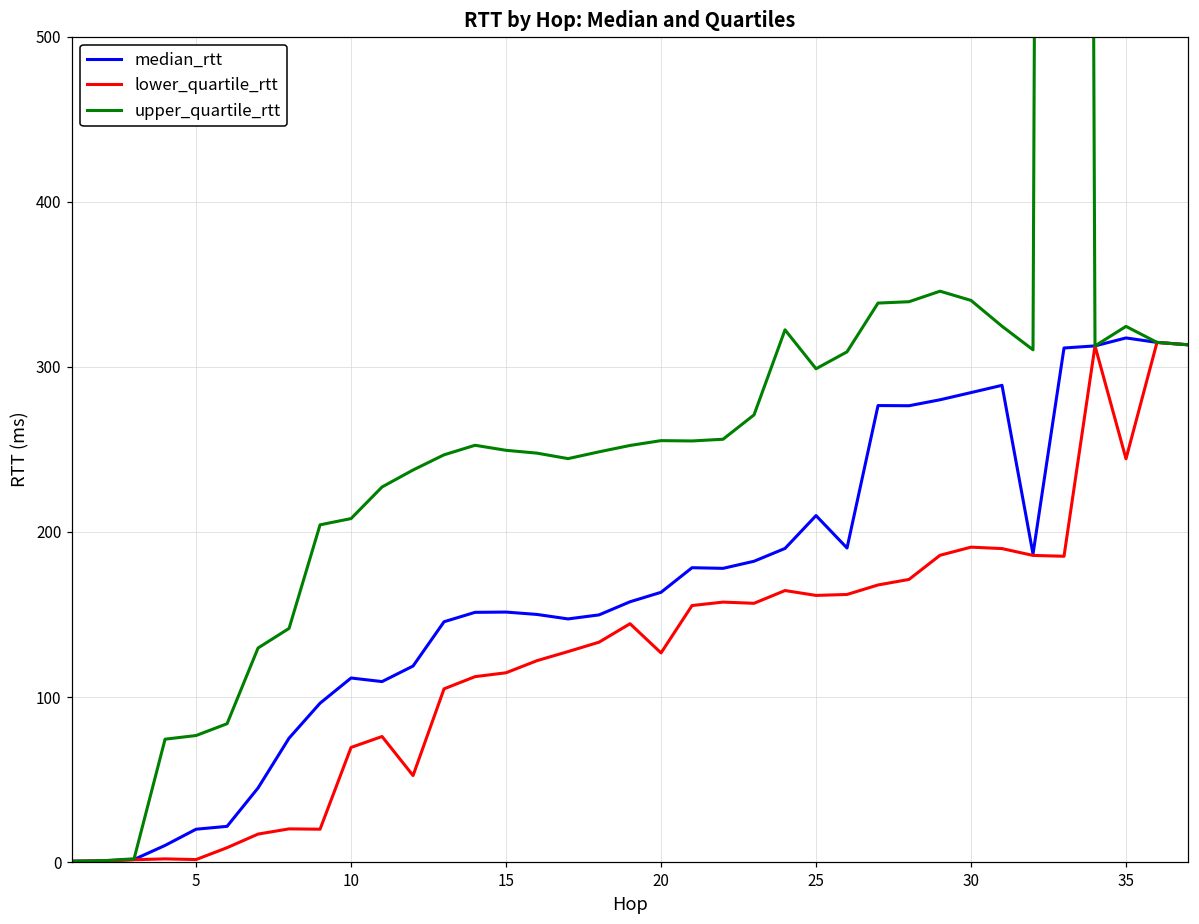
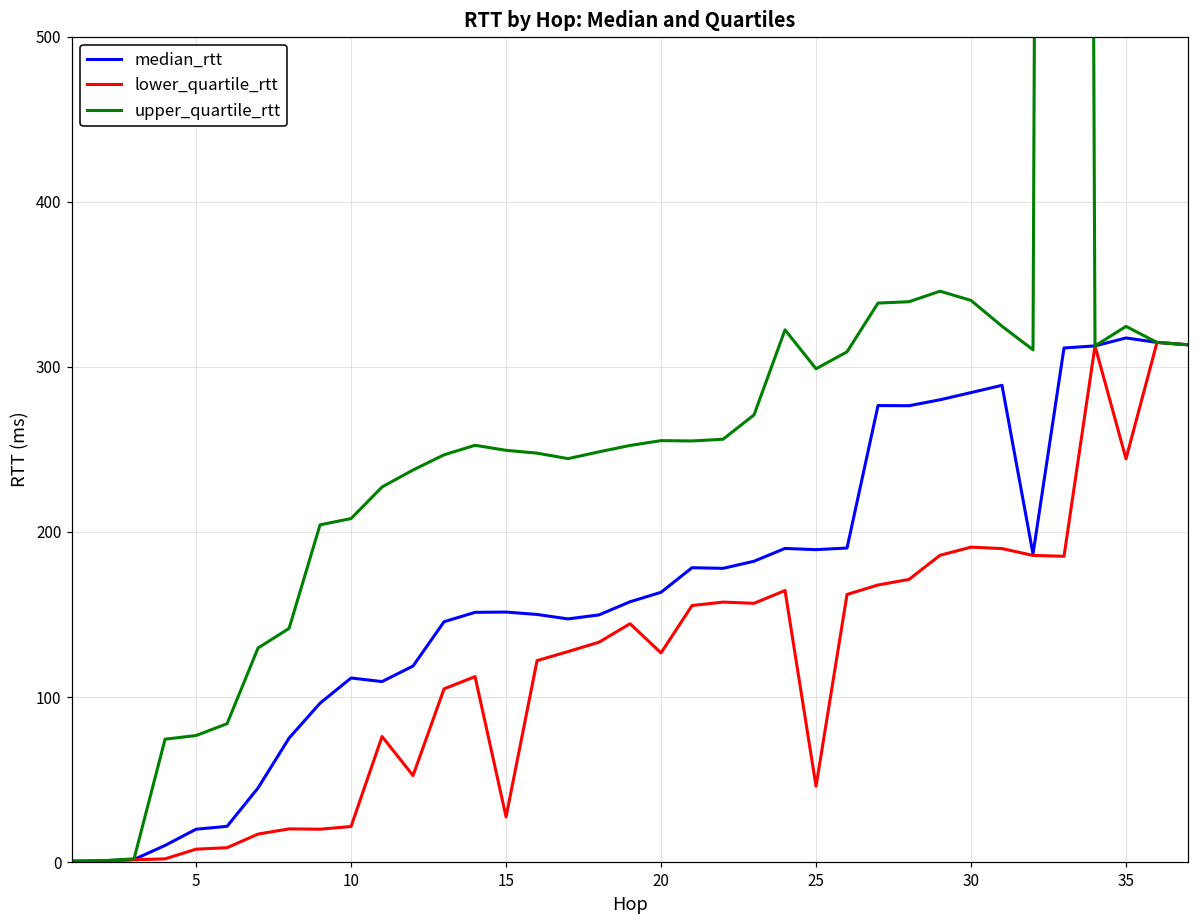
  {
    "median_rtt": {
      "5": 20,
      "10": 112,
      "15": 151,
      "20": 163,
-     "25": 210,
+     "25": 189,
      "30": 284,
      "35": 318
    },
    "lower_quartile_rtt": {
-     "5": 2,
-     "10": 69,
-     "15": 115,
+     "5": 8,
+     "10": 22,
+     "15": 27,
      "20": 127,
-     "25": 162,
+     "25": 46,
      "30": 191,
      "35": 244
    },
    "upper_quartile_rtt": {
      "5": 77,
      "10": 208,
      "15": 249,
      "20": 255,
      "25": 299,
      "30": 340,
      "35": 325
    }
  }
